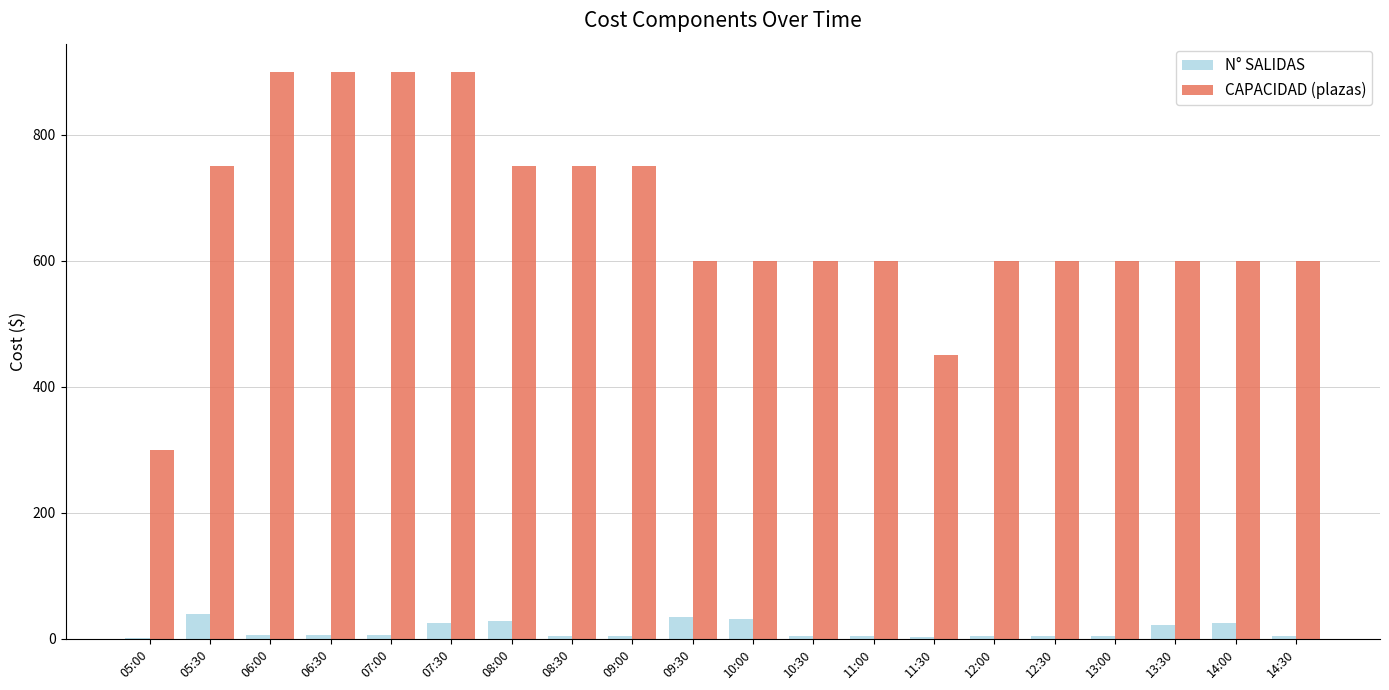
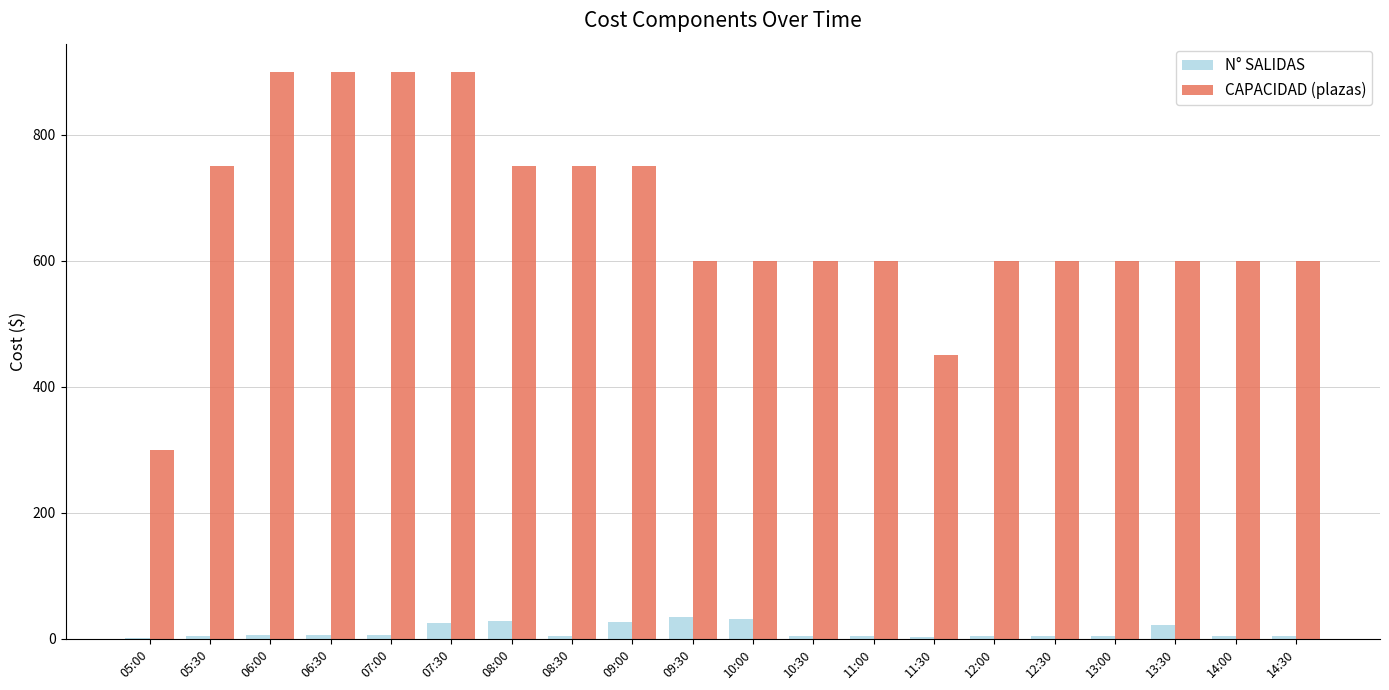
  {
    "N° SALIDAS": {
-     "05:30": 40,
+     "05:30": 10,
      "06:00": 10,
      "06:30": 10,
      "07:00": 10,
      "07:30": 30,
      "08:00": 30,
      "08:30": 10,
-     "09:00": 10,
+     "09:00": 30,
      "09:30": 40,
      "10:00": 30,
      "10:30": 0,
      "11:00": 0,
      "12:00": 0,
      "12:30": 0,
      "13:00": 0,
      "13:30": 20,
-     "14:00": 30,
+     "14:00": 0,
      "14:30": 0
    },
    "CAPACIDAD (plazas)": {
      "05:00": 300,
      "05:30": 750,
      "06:00": 900,
      "06:30": 900,
      "07:00": 900,
      "07:30": 900,
      "08:00": 750,
      "08:30": 750,
      "09:00": 750,
      "09:30": 600,
      "10:00": 600,
      "10:30": 600,
      "11:00": 600,
      "11:30": 450,
      "12:00": 600,
      "12:30": 600,
      "13:00": 600,
      "13:30": 600,
      "14:00": 600,
      "14:30": 600
    }
  }
